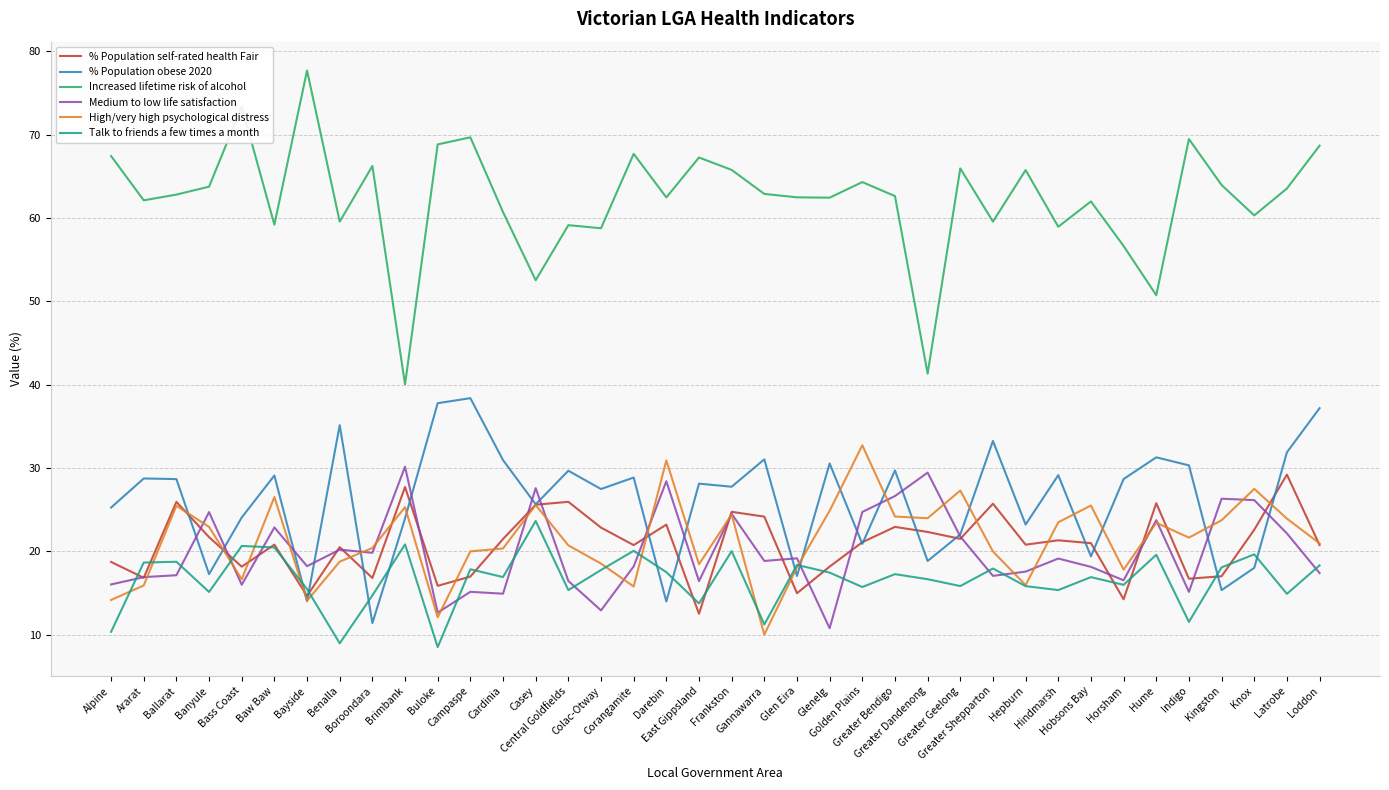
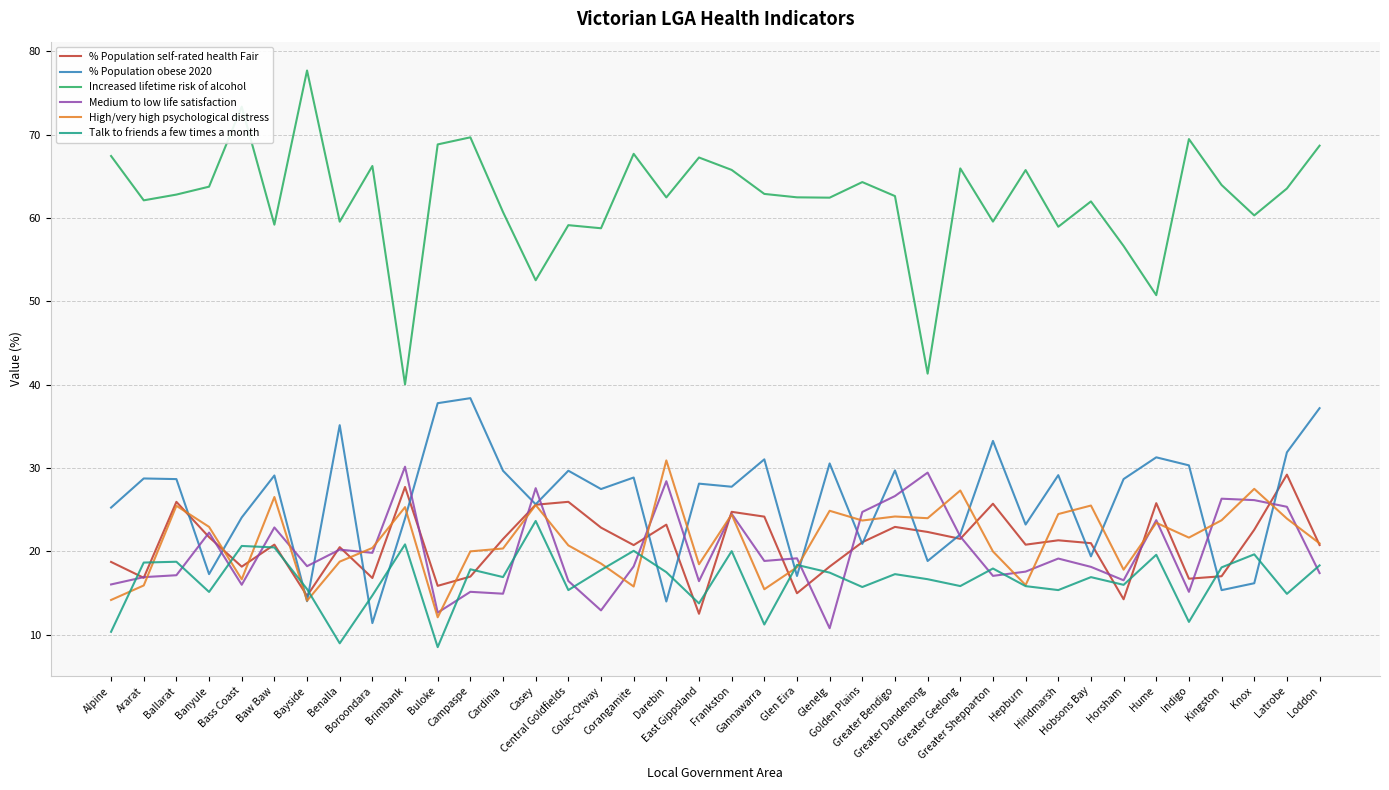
  {
    "% Population self-rated health Fair": {
      "Alpine": 19,
      "Ballarat": 26,
      "Banyule": 22,
      "Bass Coast": 18,
      "Baw Baw": 21,
      "Bayside": 15,
      "Boroondara": 17,
      "Brimbank": 28,
      "Buloke": 16,
      "Campaspe": 17,
      "Cardinia": 21,
      "Central Goldfields": 26,
      "Colac-Otway": 23,
      "Corangamite": 21,
      "Darebin": 23,
      "East Gippsland": 12,
      "Gannawarra": 24,
      "Glen Eira": 15,
      "Glenelg": 18,
      "Greater Bendigo": 23,
      "Greater Dandenong": 22,
      "Greater Shepparton": 26,
      "Hepburn": 21,
      "Hindmarsh": 21,
      "Hobsons Bay": 21,
      "Horsham": 14,
      "Hume": 26,
      "Indigo": 17,
      "Kingston": 17,
      "Knox": 23,
      "Latrobe": 29
    },
    "% Population obese 2020": {
      "Alpine": 25,
      "Ararat": 29,
      "Ballarat": 29,
      "Banyule": 17,
      "Bass Coast": 24,
      "Baw Baw": 29,
      "Benalla": 35,
      "Boroondara": 11,
      "Brimbank": 24,
      "Buloke": 38,
      "Campaspe": 38,
-     "Cardinia": 31,
+     "Cardinia": 30,
      "Central Goldfields": 30,
      "Colac-Otway": 27,
      "Corangamite": 29,
      "Darebin": 14,
      "East Gippsland": 28,
      "Frankston": 28,
      "Gannawarra": 31,
      "Glen Eira": 17,
      "Glenelg": 31,
      "Greater Bendigo": 30,
      "Greater Dandenong": 19,
      "Greater Shepparton": 33,
      "Hepburn": 23,
      "Hindmarsh": 29,
      "Hobsons Bay": 19,
      "Horsham": 29,
      "Hume": 31,
      "Indigo": 30,
      "Kingston": 15,
-     "Knox": 18,
+     "Knox": 16,
      "Latrobe": 32,
      "Loddon": 37
    },
    "Medium to low life satisfaction": {
      "Alpine": 16,
      "Ballarat": 17,
-     "Banyule": 25,
+     "Banyule": 22,
      "Bass Coast": 16,
      "Baw Baw": 23,
      "Bayside": 18,
      "Boroondara": 20,
      "Brimbank": 30,
      "Buloke": 13,
      "Campaspe": 15,
      "Cardinia": 15,
      "Casey": 28,
      "Central Goldfields": 16,
      "Colac-Otway": 13,
      "Corangamite": 18,
      "Darebin": 28,
      "East Gippsland": 16,
      "Gannawarra": 19,
      "Glen Eira": 19,
      "Glenelg": 11,
      "Golden Plains": 25,
      "Greater Bendigo": 27,
      "Greater Dandenong": 29,
      "Greater Shepparton": 17,
      "Hepburn": 18,
      "Hindmarsh": 19,
      "Hobsons Bay": 18,
      "Horsham": 17,
      "Hume": 24,
      "Indigo": 15,
      "Kingston": 26,
      "Knox": 26,
-     "Latrobe": 22,
+     "Latrobe": 25,
      "Loddon": 17
    },
    "High/very high psychological distress": {
      "Alpine": 14,
      "Ararat": 16,
      "Ballarat": 25,
      "Banyule": 23,
      "Bass Coast": 17,
      "Baw Baw": 27,
      "Benalla": 19,
      "Boroondara": 20,
      "Brimbank": 25,
      "Buloke": 12,
      "Campaspe": 20,
      "Cardinia": 20,
      "Central Goldfields": 21,
      "Colac-Otway": 19,
      "Corangamite": 16,
      "Darebin": 31,
      "East Gippsland": 18,
-     "Gannawarra": 10,
+     "Gannawarra": 15,
      "Glenelg": 25,
-     "Golden Plains": 33,
+     "Golden Plains": 24,
      "Greater Bendigo": 24,
      "Greater Dandenong": 24,
      "Greater Geelong": 27,
      "Greater Shepparton": 20,
-     "Hindmarsh": 23,
+     "Hindmarsh": 24,
      "Hobsons Bay": 25,
      "Horsham": 18,
      "Hume": 23,
      "Indigo": 22,
      "Kingston": 24,
      "Knox": 27,
      "Latrobe": 24
    }
  }
